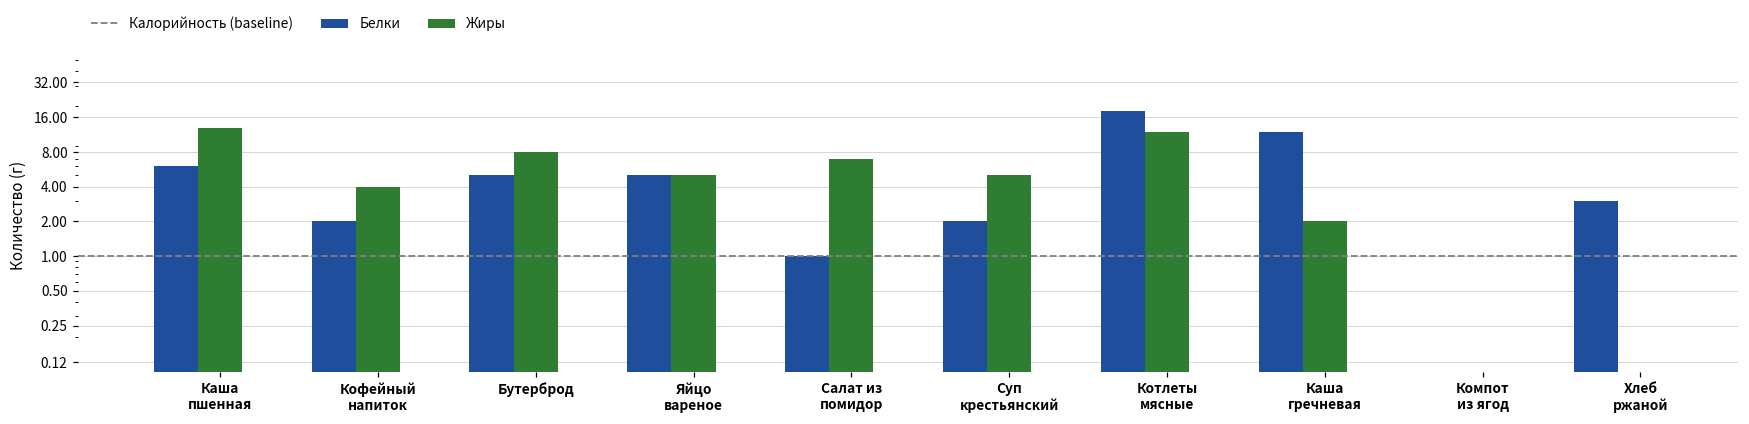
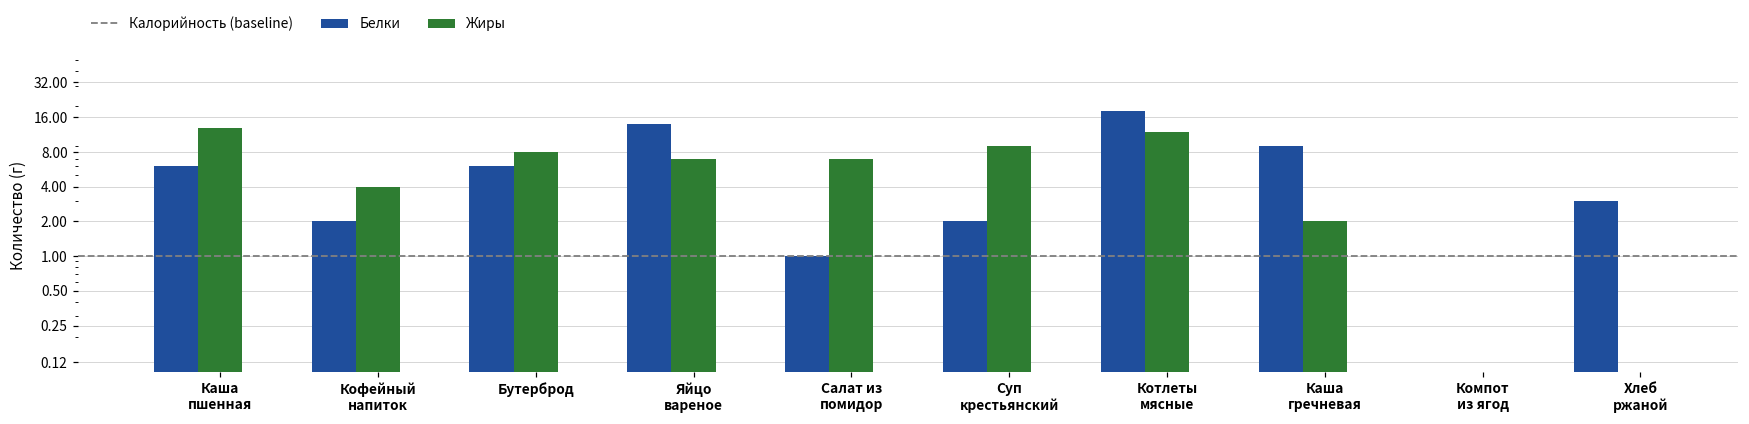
  {
    "Белки": {
      "Каша пшенная": 6,
      "Кофейный напиток": 2,
-     "Бутерброд": 5,
-     "Яйцо вареное": 5,
+     "Бутерброд": 6,
+     "Яйцо вареное": 14,
      "Салат из помидор": 1,
      "Суп крестьянский": 2,
      "Котлеты мясные": 18,
-     "Каша гречневая": 12,
+     "Каша гречневая": 9,
      "Хлеб ржаной": 3
    },
    "Жиры": {
      "Каша пшенная": 13,
      "Кофейный напиток": 4,
      "Бутерброд": 8,
-     "Яйцо вареное": 5,
+     "Яйцо вареное": 7,
      "Салат из помидор": 7,
-     "Суп крестьянский": 5,
+     "Суп крестьянский": 9,
      "Котлеты мясные": 12,
      "Каша гречневая": 2
    }
  }
